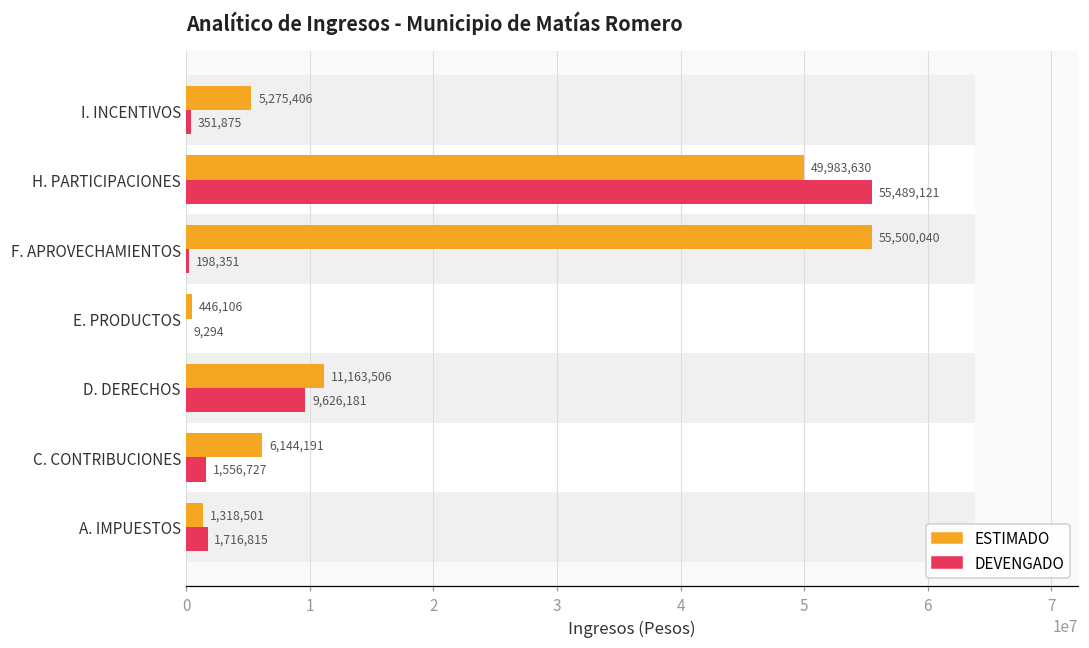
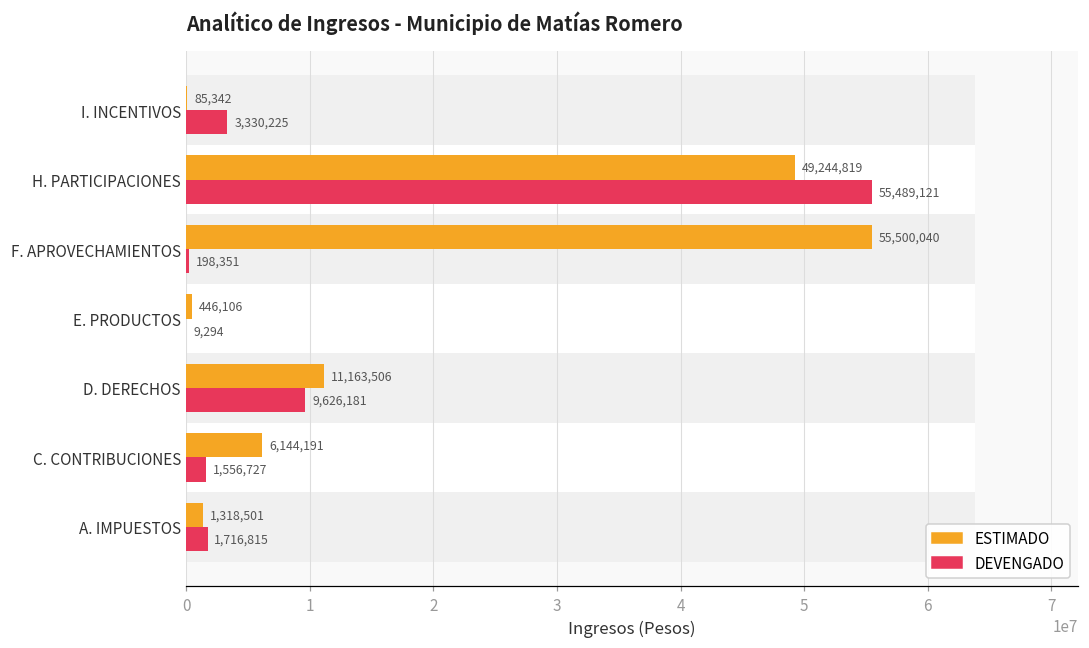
  {
    "ESTIMADO": {
-     "I. INCENTIVOS": "5,275,406",
-     "H. PARTICIPACIONES": "49,983,630"
+     "I. INCENTIVOS": "85,342",
+     "H. PARTICIPACIONES": "49,244,819"
    },
    "DEVENGADO": {
-     "I. INCENTIVOS": "351,875",
+     "I. INCENTIVOS": "3,330,225",
      "E. PRODUCTOS": "9,294"
    }
  }
